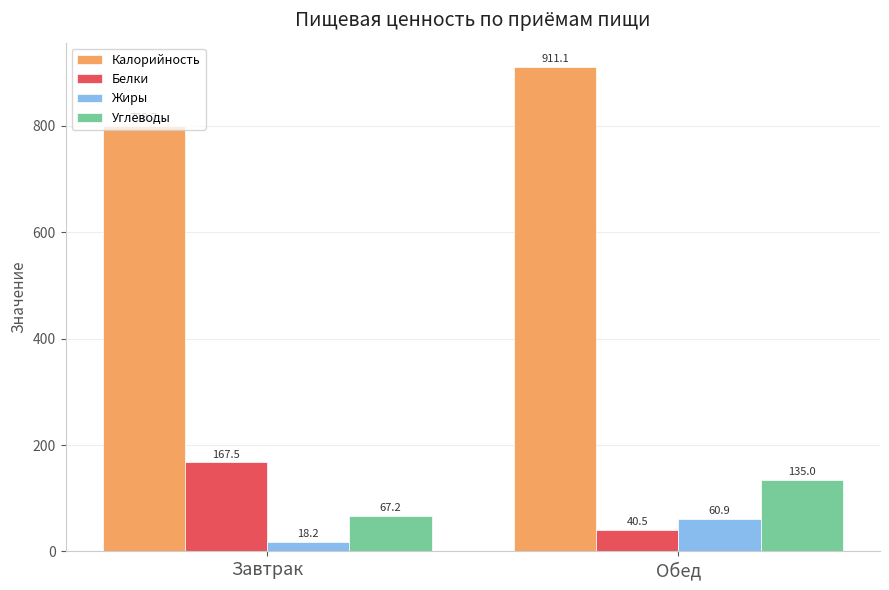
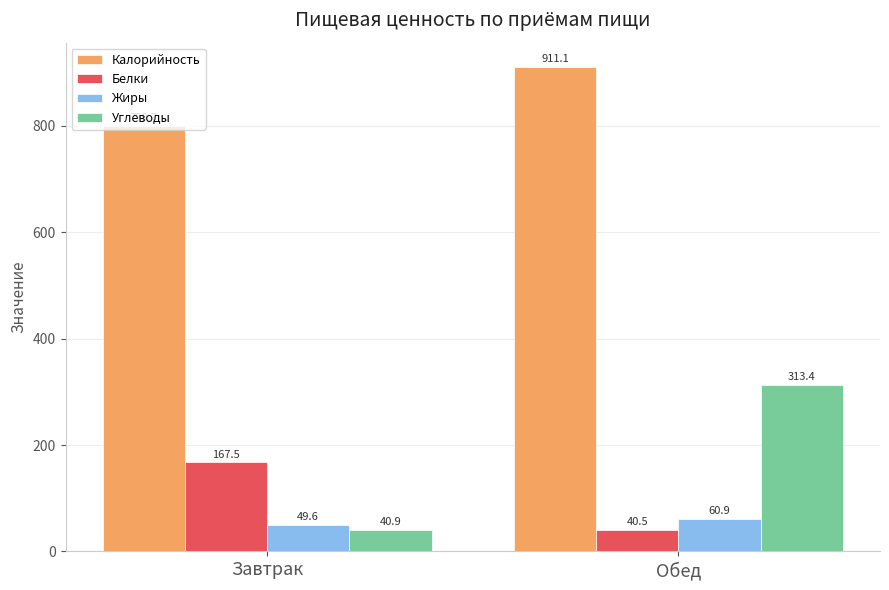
  {
    "Калорийность": {
      "Обед": 911.1
    },
    "Белки": {
      "Завтрак": 167.5,
      "Обед": 40.5
    },
    "Жиры": {
-     "Завтрак": 18.2,
+     "Завтрак": 49.6,
      "Обед": 60.9
    },
    "Углеводы": {
-     "Завтрак": 67.2,
-     "Обед": 135.0
+     "Завтрак": 40.9,
+     "Обед": 313.4
    }
  }
